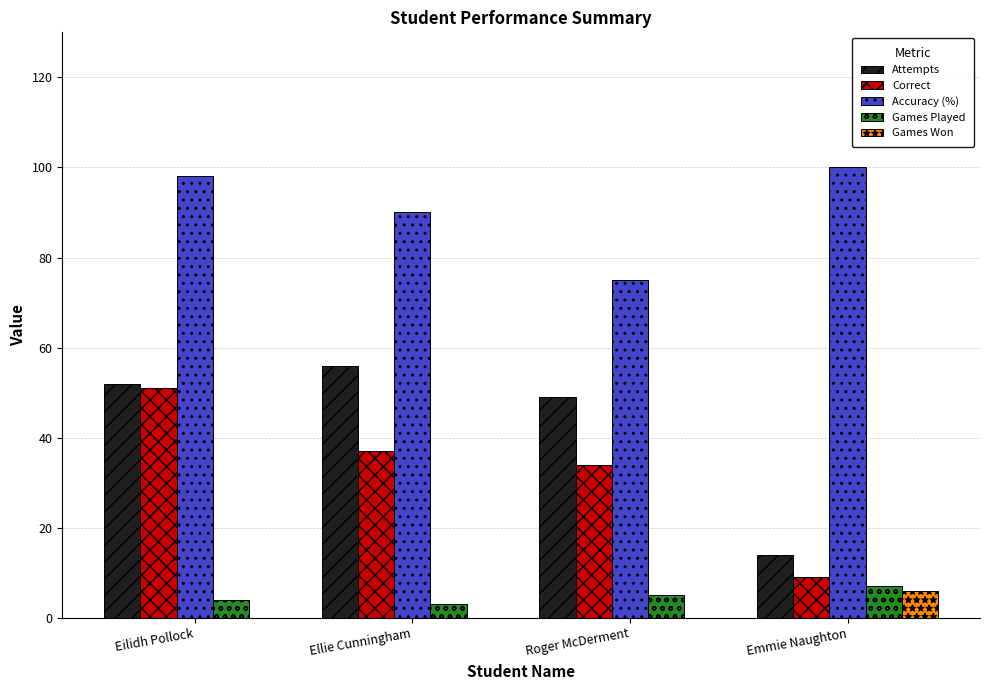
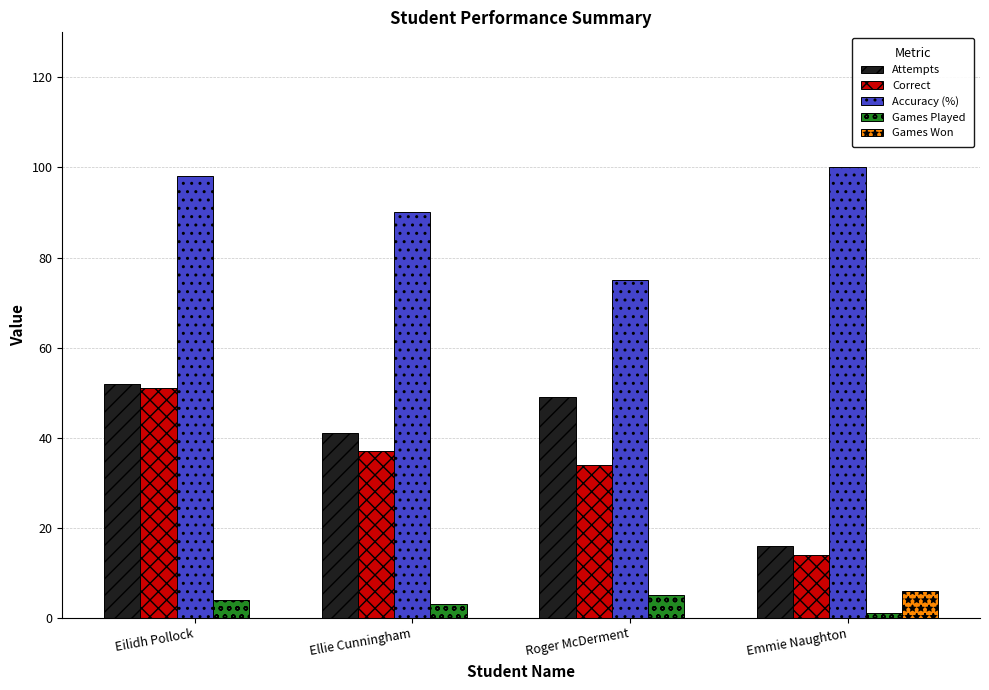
  {
    "Attempts": {
      "Eilidh Pollock": 52,
-     "Ellie Cunningham": 56,
+     "Ellie Cunningham": 41,
      "Roger McDerment": 49,
-     "Emmie Naughton": 14
+     "Emmie Naughton": 16
    },
    "Correct": {
      "Eilidh Pollock": 51,
      "Ellie Cunningham": 37,
      "Roger McDerment": 34,
-     "Emmie Naughton": 9
+     "Emmie Naughton": 14
    },
    "Accuracy (%)": {
      "Eilidh Pollock": 98,
      "Ellie Cunningham": 90,
      "Roger McDerment": 75,
      "Emmie Naughton": 100
    },
    "Games Played": {
      "Eilidh Pollock": 4,
      "Ellie Cunningham": 3,
      "Roger McDerment": 5,
-     "Emmie Naughton": 7
+     "Emmie Naughton": 1
    },
    "Games Won": {
      "Eilidh Pollock": 0,
      "Ellie Cunningham": 0,
      "Roger McDerment": 0,
      "Emmie Naughton": 6
    }
  }
